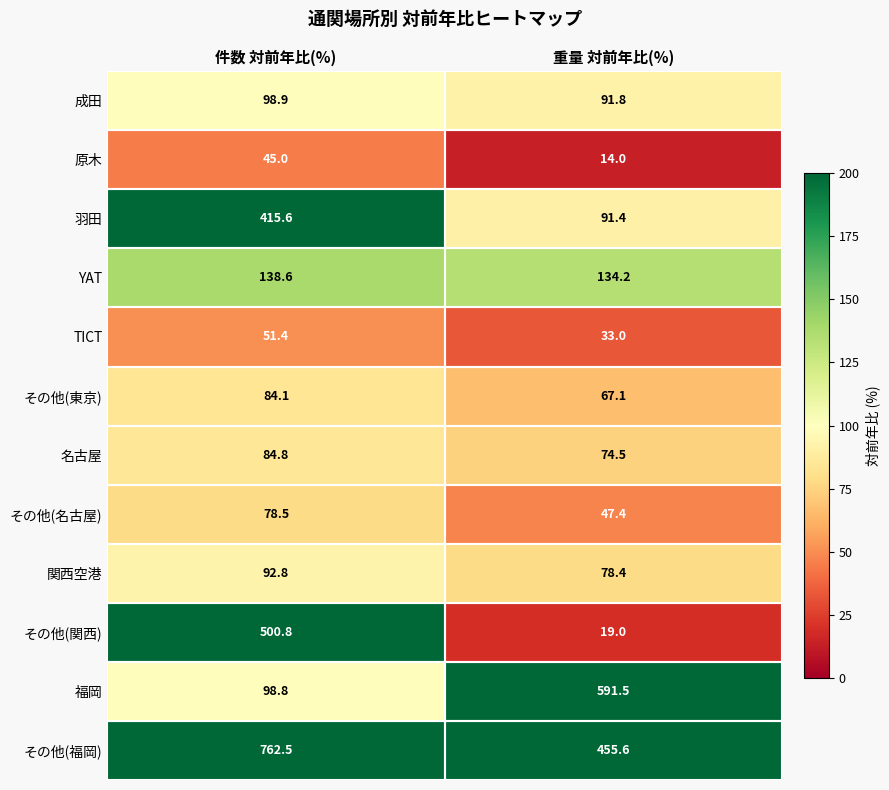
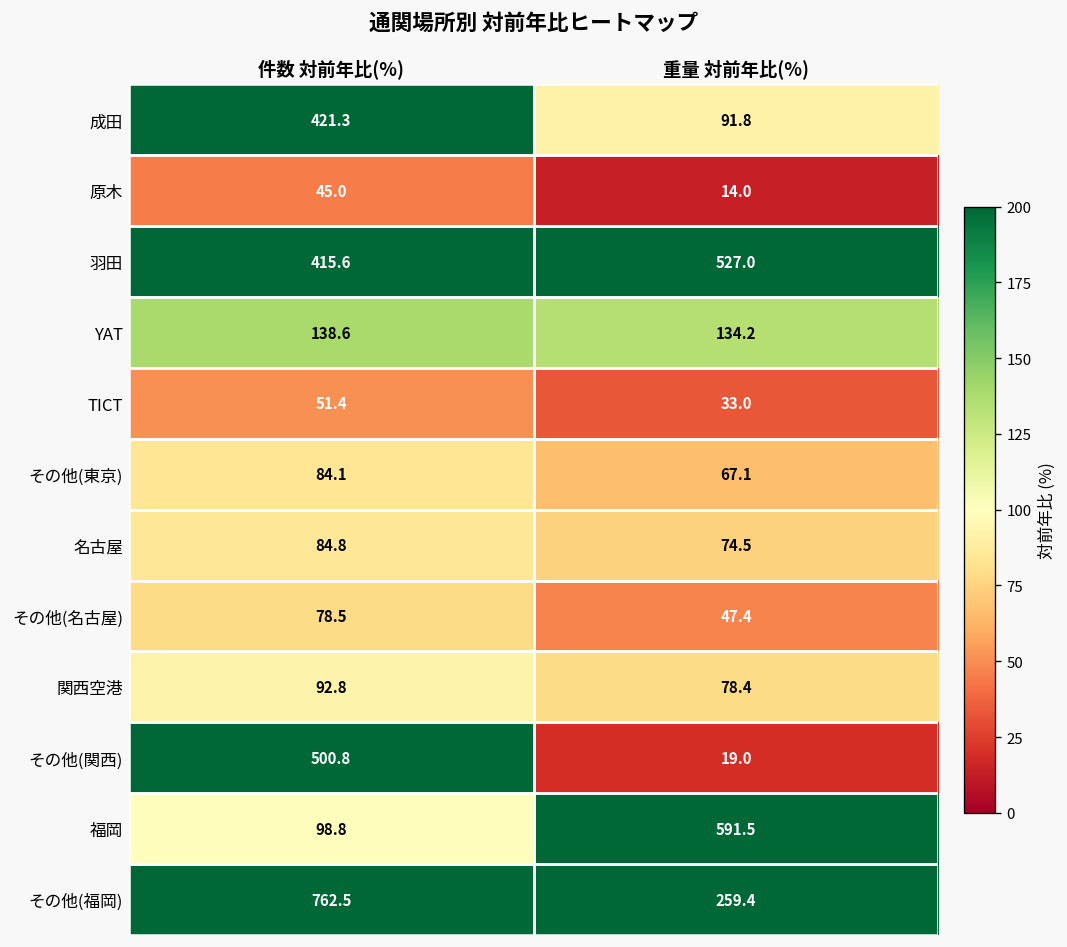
  {
    "成田": {
-     "件数 対前年比(%)": 98.9,
+     "件数 対前年比(%)": 421.3,
      "重量 対前年比(%)": 91.8
    },
    "原木": {
      "件数 対前年比(%)": 45.0,
      "重量 対前年比(%)": 14.0
    },
    "羽田": {
      "件数 対前年比(%)": 415.6,
-     "重量 対前年比(%)": 91.4
+     "重量 対前年比(%)": 527.0
    },
    "YAT": {
      "件数 対前年比(%)": 138.6,
      "重量 対前年比(%)": 134.2
    },
    "TICT": {
      "件数 対前年比(%)": 51.4,
      "重量 対前年比(%)": 33.0
    },
    "その他(東京)": {
      "件数 対前年比(%)": 84.1,
      "重量 対前年比(%)": 67.1
    },
    "名古屋": {
      "件数 対前年比(%)": 84.8,
      "重量 対前年比(%)": 74.5
    },
    "その他(名古屋)": {
      "件数 対前年比(%)": 78.5,
      "重量 対前年比(%)": 47.4
    },
    "関西空港": {
      "件数 対前年比(%)": 92.8,
      "重量 対前年比(%)": 78.4
    },
    "その他(関西)": {
      "件数 対前年比(%)": 500.8,
      "重量 対前年比(%)": 19.0
    },
    "福岡": {
      "件数 対前年比(%)": 98.8,
      "重量 対前年比(%)": 591.5
    },
    "その他(福岡)": {
      "件数 対前年比(%)": 762.5,
-     "重量 対前年比(%)": 455.6
+     "重量 対前年比(%)": 259.4
    }
  }
